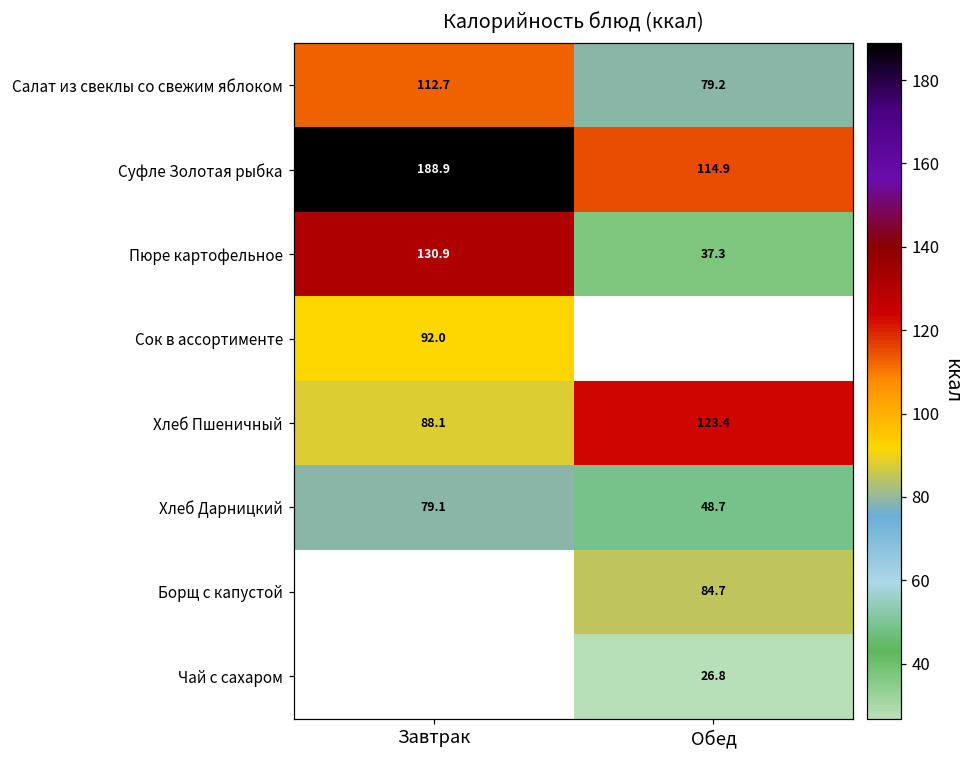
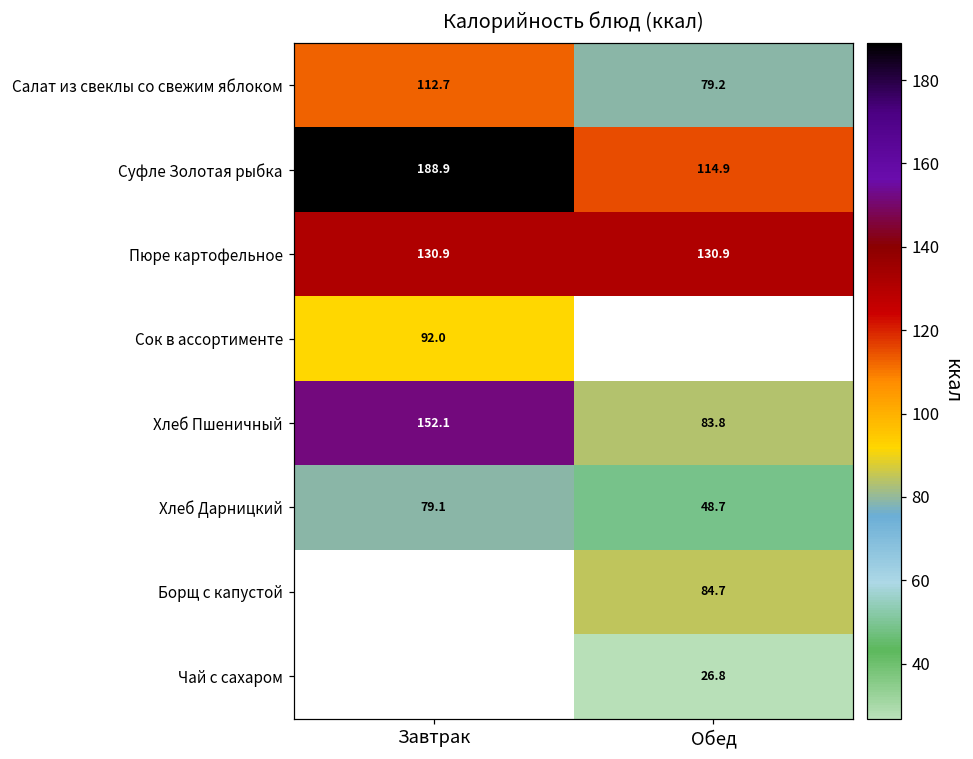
  {
    "Салат из свеклы со свежим яблоком": {
      "Завтрак": 112.7,
      "Обед": 79.2
    },
    "Суфле Золотая рыбка": {
      "Завтрак": 188.9,
      "Обед": 114.9
    },
    "Пюре картофельное": {
      "Завтрак": 130.9,
-     "Обед": 37.3
+     "Обед": 130.9
    },
    "Сок в ассортименте": {
      "Завтрак": 92.0
    },
    "Хлеб Пшеничный": {
-     "Завтрак": 88.1,
-     "Обед": 123.4
+     "Завтрак": 152.1,
+     "Обед": 83.8
    },
    "Хлеб Дарницкий": {
      "Завтрак": 79.1,
      "Обед": 48.7
    },
    "Борщ с капустой": {
      "Обед": 84.7
    },
    "Чай с сахаром": {
      "Обед": 26.8
    }
  }
